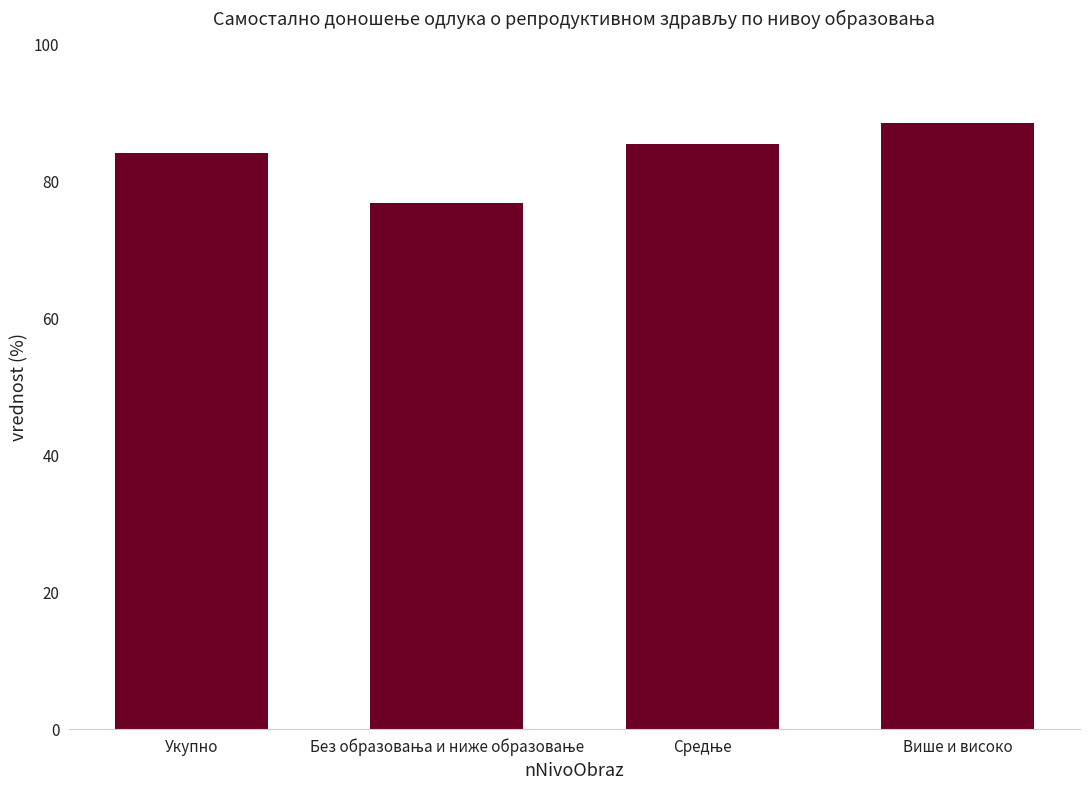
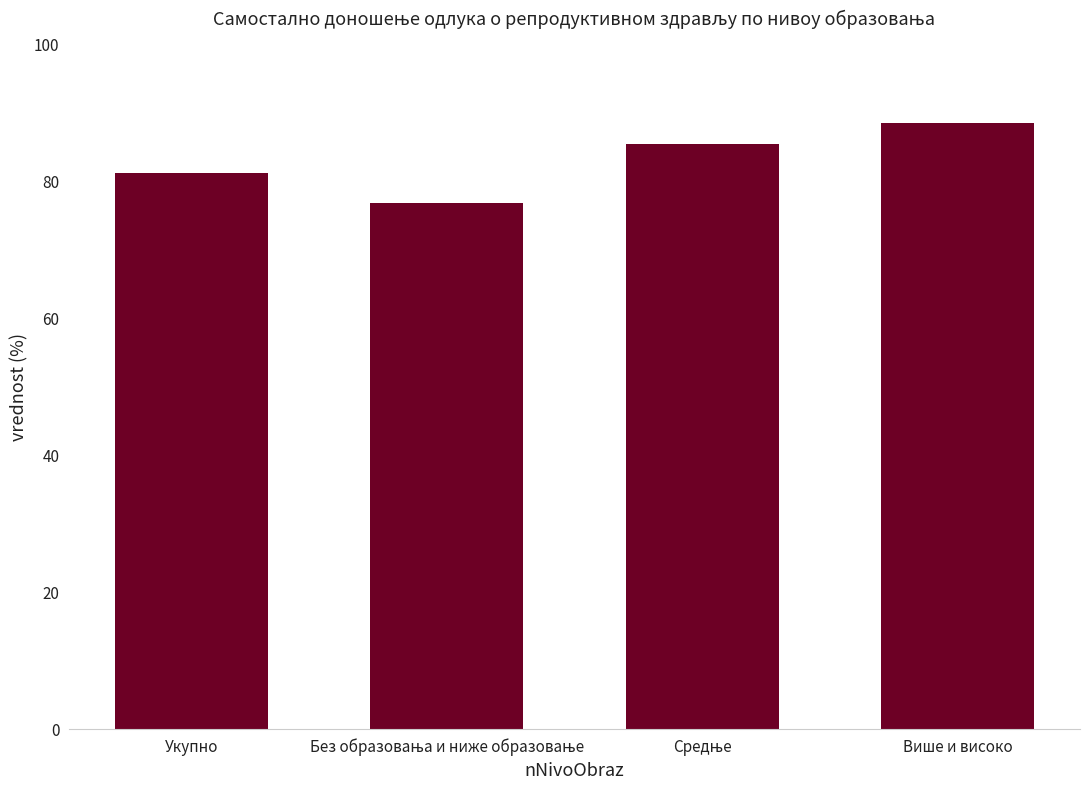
  {
-   "Укупно": 84,
+   "Укупно": 81,
    "Без образовања и ниже образовање": 77,
    "Средње": 86,
    "Више и високо": 89
  }
